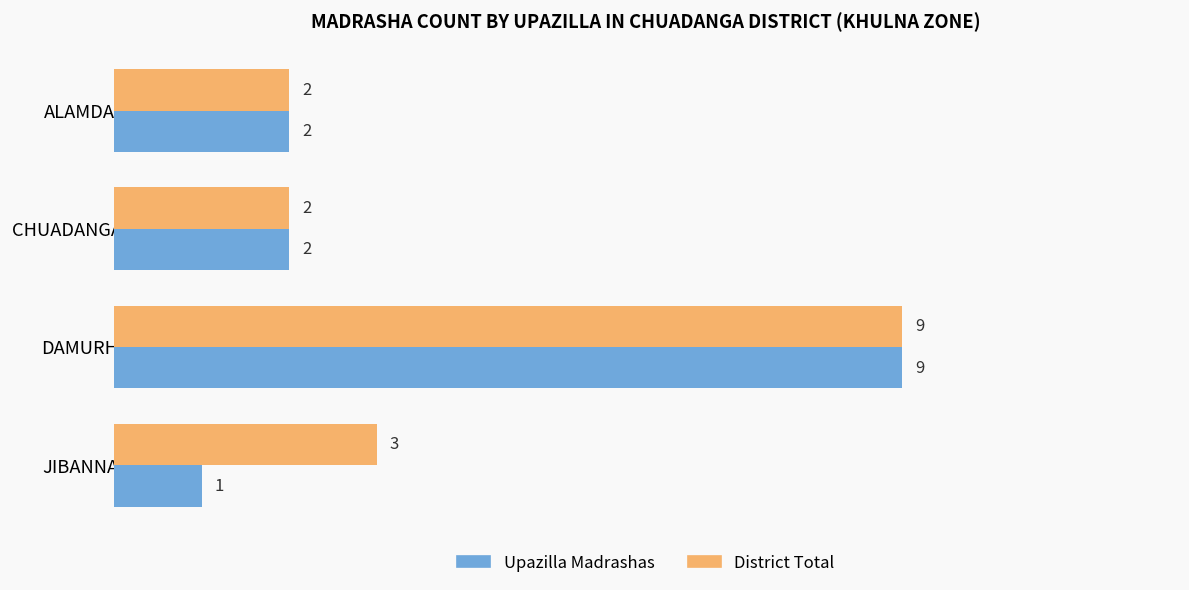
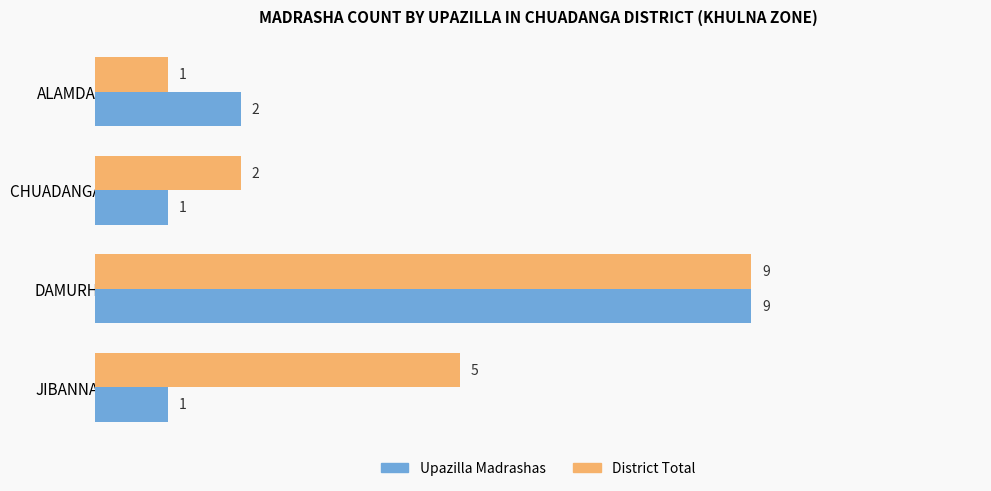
  {
    "Upazilla Madrashas": {
      "ALAMDANGA": 2,
-     "CHUADANGA SADAR": 2,
+     "CHUADANGA SADAR": 1,
      "DAMURHUDA": 9,
      "JIBANNAGAR": 1
    },
    "District Total": {
-     "ALAMDANGA": 2,
+     "ALAMDANGA": 1,
      "CHUADANGA SADAR": 2,
      "DAMURHUDA": 9,
-     "JIBANNAGAR": 3
+     "JIBANNAGAR": 5
    }
  }
